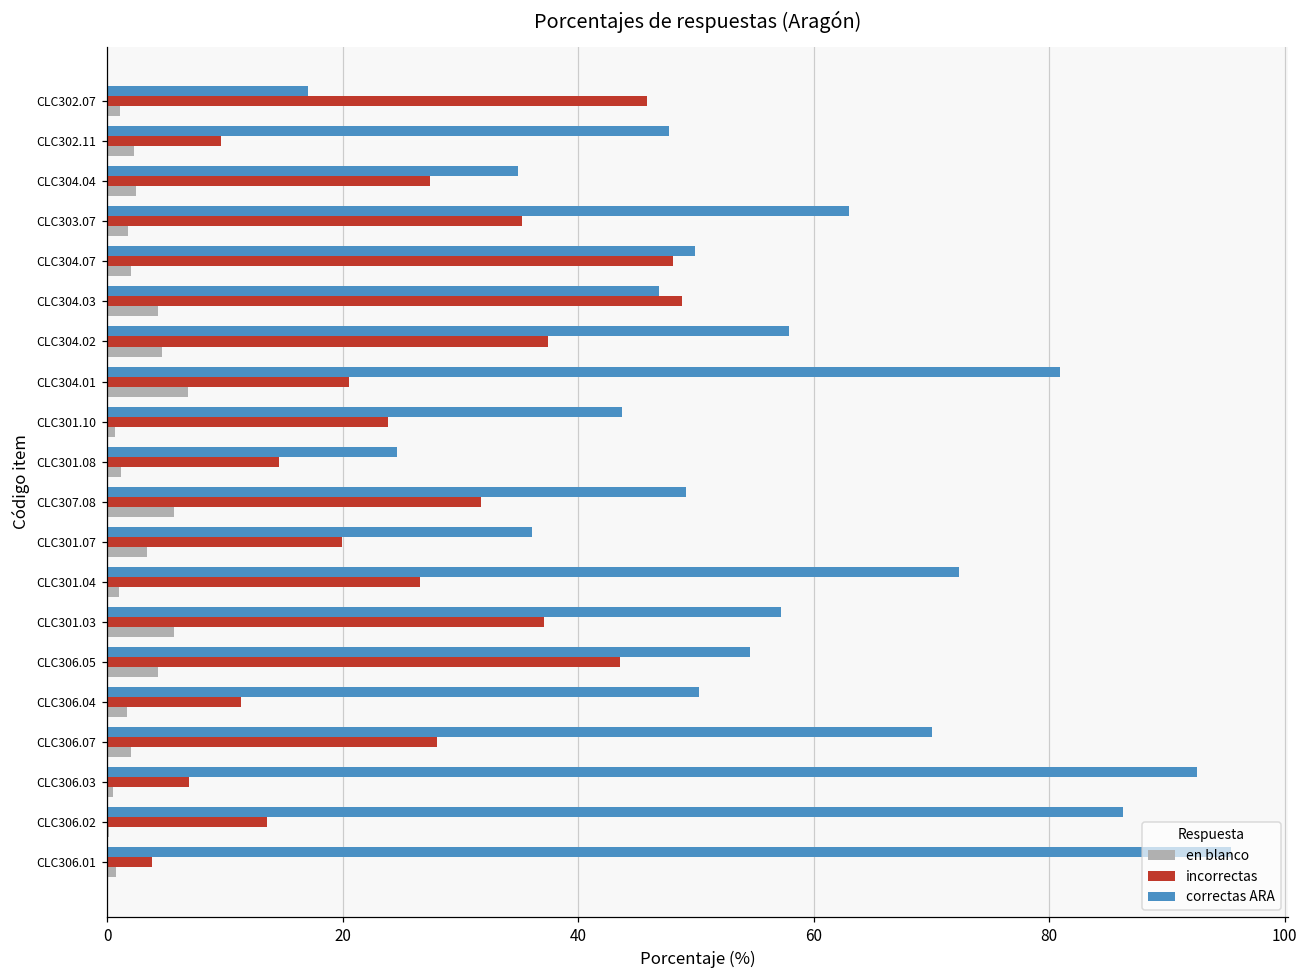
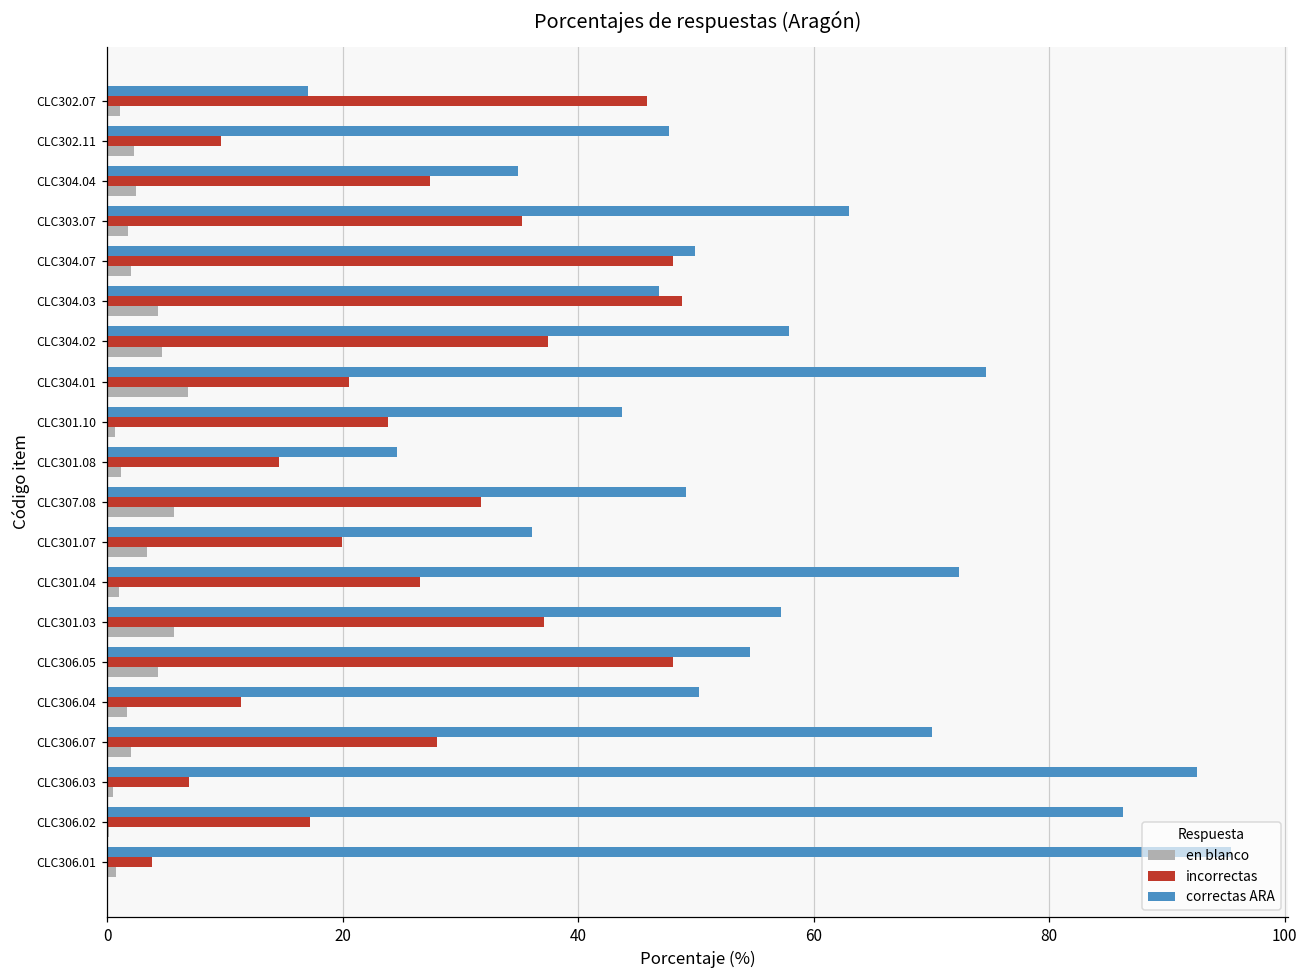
  {
    "en blanco": {
      "CLC302.07": 1.1,
      "CLC302.11": 2.3,
      "CLC304.04": 2.5,
      "CLC303.07": 1.8,
      "CLC304.07": 2.0,
      "CLC304.03": 4.3,
      "CLC304.02": 4.7,
      "CLC304.01": 6.9,
      "CLC301.10": 0.6,
      "CLC301.08": 1.2,
      "CLC307.08": 5.7,
      "CLC301.07": 3.4,
      "CLC301.04": 1.0,
      "CLC301.03": 5.7,
      "CLC306.05": 4.4,
      "CLC306.04": 1.7,
      "CLC306.07": 2.0,
      "CLC306.03": 0.5,
      "CLC306.01": 0.7
    },
    "incorrectas": {
      "CLC302.07": 45.9,
      "CLC302.11": 9.7,
      "CLC304.04": 27.4,
      "CLC303.07": 35.3,
      "CLC304.07": 48.0,
      "CLC304.03": 48.8,
      "CLC304.02": 37.4,
      "CLC304.01": 20.5,
      "CLC301.10": 23.8,
      "CLC301.08": 14.6,
      "CLC307.08": 31.7,
      "CLC301.07": 19.9,
      "CLC301.04": 26.6,
      "CLC301.03": 37.1,
-     "CLC306.05": 43.5,
+     "CLC306.05": 48.0,
      "CLC306.04": 11.4,
      "CLC306.07": 28.0,
      "CLC306.03": 6.9,
-     "CLC306.02": 13.6,
+     "CLC306.02": 17.2,
      "CLC306.01": 3.8
    },
    "correctas ARA": {
      "CLC302.07": 17.0,
      "CLC302.11": 47.8,
      "CLC304.04": 34.9,
      "CLC303.07": 63.0,
      "CLC304.07": 50.0,
      "CLC304.03": 46.8,
      "CLC304.02": 57.9,
-     "CLC304.01": 81.0,
+     "CLC304.01": 74.7,
      "CLC301.10": 43.8,
      "CLC301.08": 24.7,
      "CLC307.08": 49.2,
      "CLC301.07": 36.1,
      "CLC301.04": 72.4,
      "CLC301.03": 57.2,
      "CLC306.05": 54.6,
      "CLC306.04": 50.3,
      "CLC306.07": 70.0,
      "CLC306.03": 92.5,
      "CLC306.02": 86.3
    }
  }
